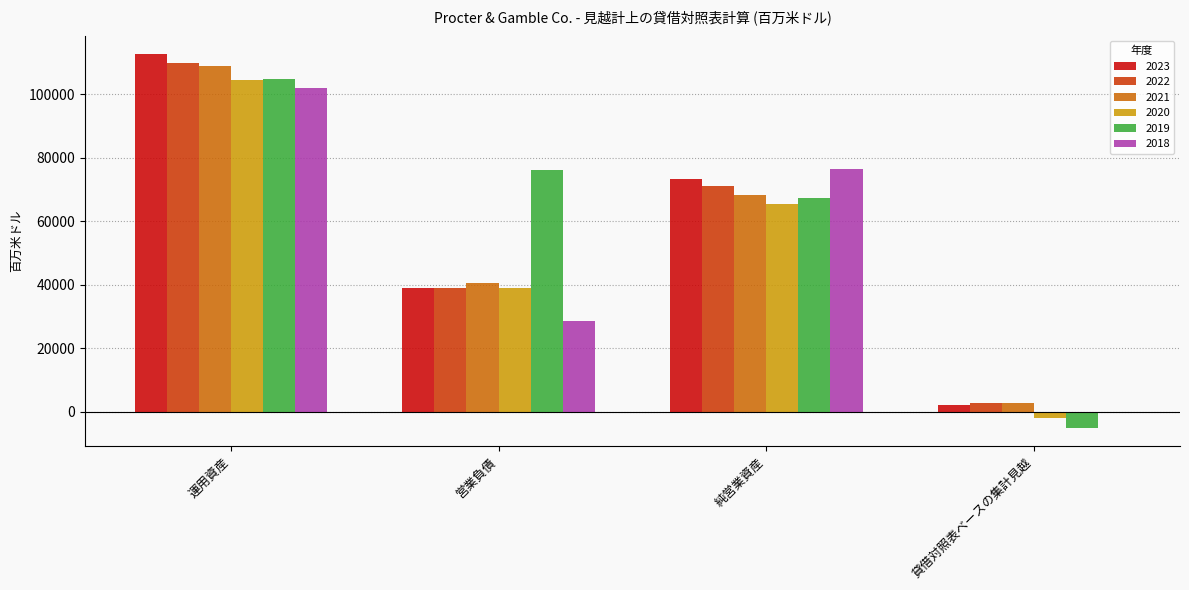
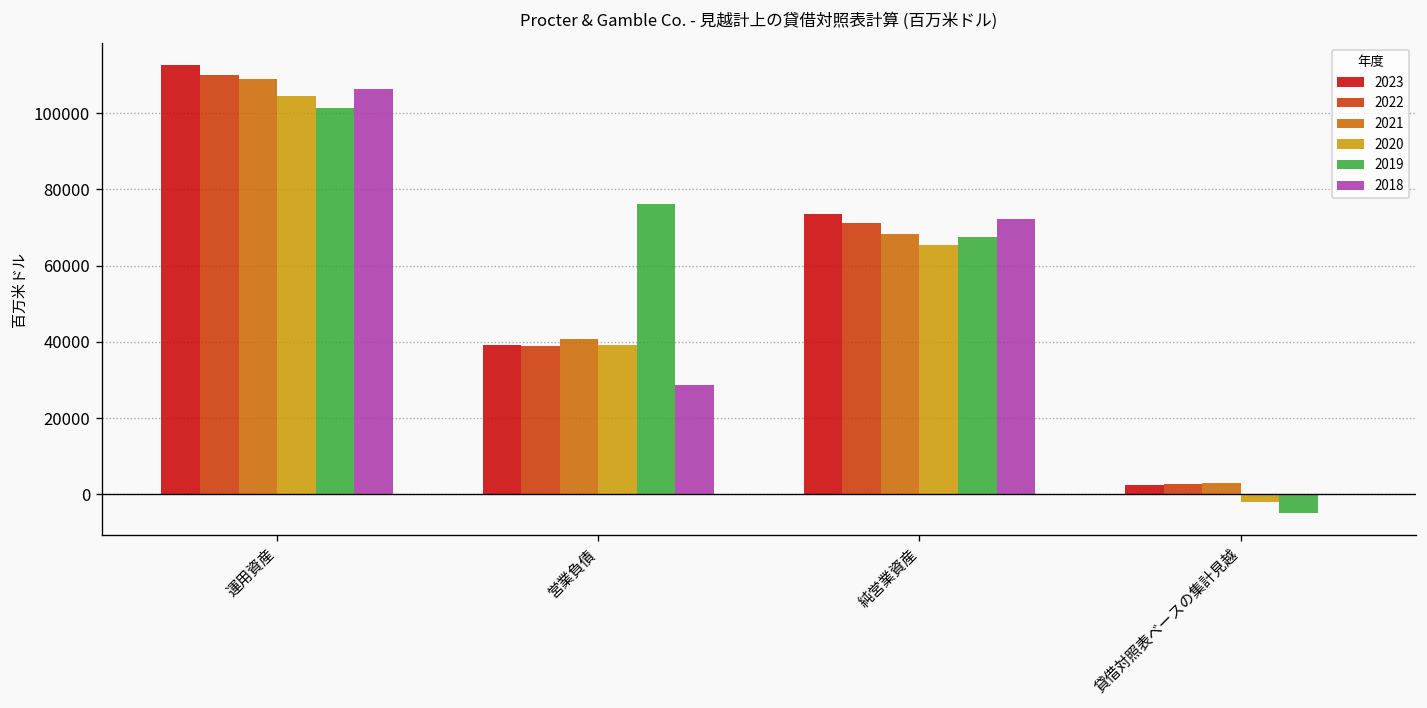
  {
    "2019": {
-     "運用資産": 105000,
+     "運用資産": 101000,
      "営業負債": 76000,
      "純営業資産": 67000,
      "貸借対照表ベースの集計見越": -5000
    },
    "2018": {
-     "運用資産": 102000,
+     "運用資産": 106000,
      "営業負債": 29000,
-     "純営業資産": 76000,
+     "純営業資産": 72000,
      "貸借対照表ベースの集計見越": 0
    }
  }
